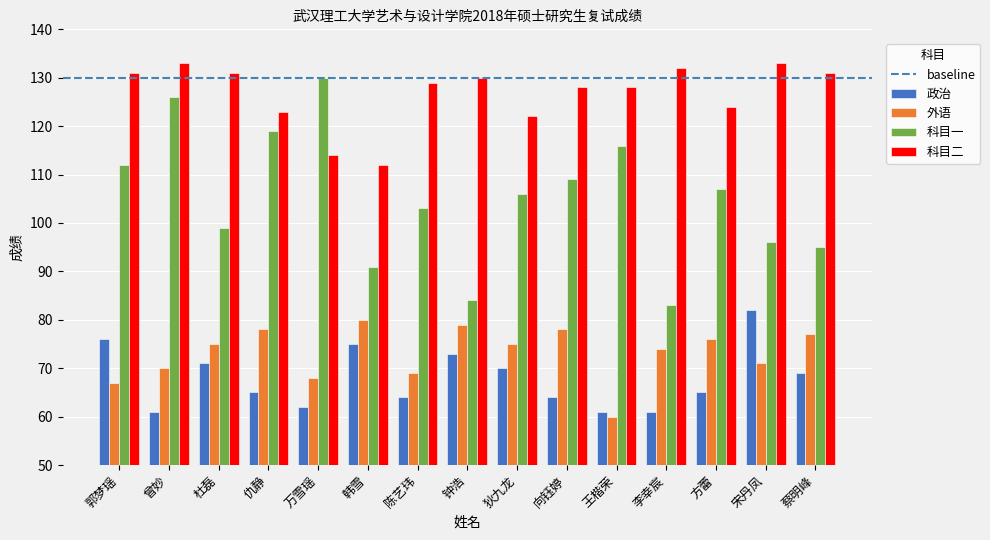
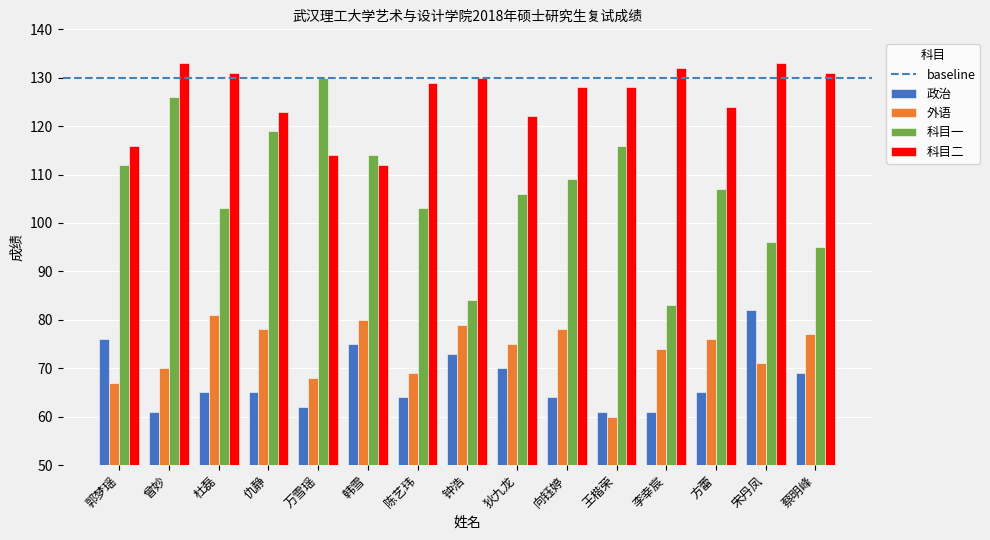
  {
    "政治": {
      "郭梦瑶": 76,
      "曾妙": 61,
-     "杜磊": 71,
+     "杜磊": 65,
      "仇静": 65,
      "万雪瑶": 62,
      "韩雪": 75,
      "陈艺玮": 64,
      "钟浩": 73,
      "狄九龙": 70,
      "向钰婷": 64,
      "王楷荣": 61,
      "李幸宸": 61,
      "方蕾": 65,
      "宋丹凤": 82,
      "蔡明峰": 69
    },
    "外语": {
      "郭梦瑶": 67,
      "曾妙": 70,
-     "杜磊": 75,
+     "杜磊": 81,
      "仇静": 78,
      "万雪瑶": 68,
      "韩雪": 80,
      "陈艺玮": 69,
      "钟浩": 79,
      "狄九龙": 75,
      "向钰婷": 78,
      "王楷荣": 60,
      "李幸宸": 74,
      "方蕾": 76,
      "宋丹凤": 71,
      "蔡明峰": 77
    },
    "科目一": {
      "郭梦瑶": 112,
      "曾妙": 126,
-     "杜磊": 99,
+     "杜磊": 103,
      "仇静": 119,
      "万雪瑶": 130,
-     "韩雪": 91,
+     "韩雪": 114,
      "陈艺玮": 103,
      "钟浩": 84,
      "狄九龙": 106,
      "向钰婷": 109,
      "王楷荣": 116,
      "李幸宸": 83,
      "方蕾": 107,
      "宋丹凤": 96,
      "蔡明峰": 95
    },
    "科目二": {
-     "郭梦瑶": 131,
+     "郭梦瑶": 116,
      "曾妙": 133,
      "杜磊": 131,
      "仇静": 123,
      "万雪瑶": 114,
      "韩雪": 112,
      "陈艺玮": 129,
      "钟浩": 130,
      "狄九龙": 122,
      "向钰婷": 128,
      "王楷荣": 128,
      "李幸宸": 132,
      "方蕾": 124,
      "宋丹凤": 133,
      "蔡明峰": 131
    }
  }
